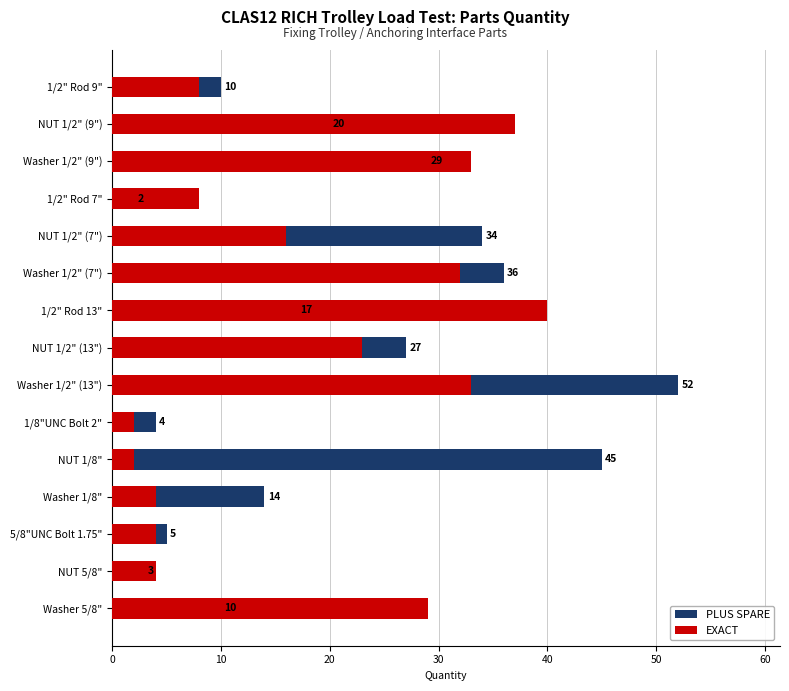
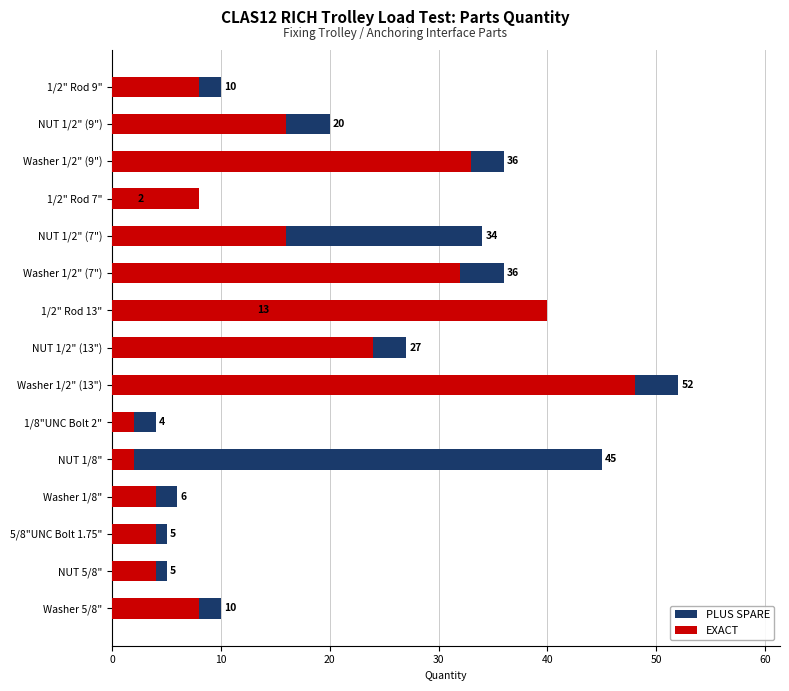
  {
    "PLUS SPARE": {
      "1/2\" Rod 9\"": 10,
-     "Washer 1/2\" (9\")": 29,
+     "Washer 1/2\" (9\")": 36,
      "NUT 1/2\" (7\")": 34,
      "Washer 1/2\" (7\")": 36,
-     "1/2\" Rod 13\"": 17,
+     "1/2\" Rod 13\"": 13,
      "NUT 1/2\" (13\")": 27,
      "Washer 1/2\" (13\")": 52,
      "1/8\"UNC Bolt 2\"": 4,
      "NUT 1/8\"": 45,
-     "Washer 1/8\"": 14,
+     "Washer 1/8\"": 6,
      "5/8\"UNC Bolt 1.75\"": 5,
-     "NUT 5/8\"": 3
+     "NUT 5/8\"": 5
    },
    "EXACT": {
-     "NUT 1/2\" (9\")": 37,
-     "NUT 1/2\" (13\")": 23,
-     "Washer 1/2\" (13\")": 33,
-     "Washer 5/8\"": 29
+     "NUT 1/2\" (9\")": 16,
+     "NUT 1/2\" (13\")": 24,
+     "Washer 1/2\" (13\")": 48,
+     "Washer 5/8\"": 8
    }
  }
